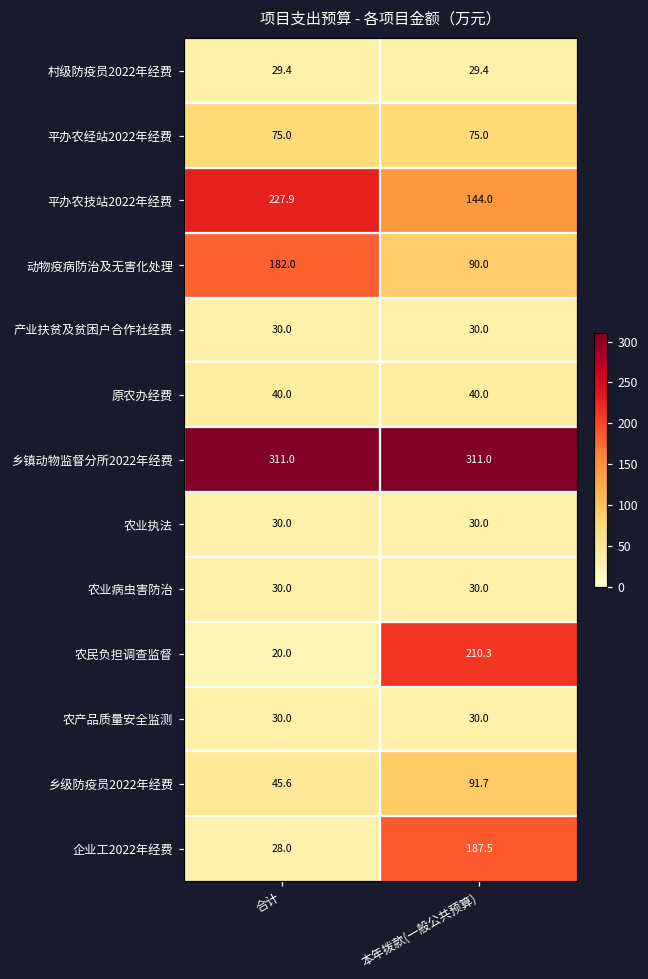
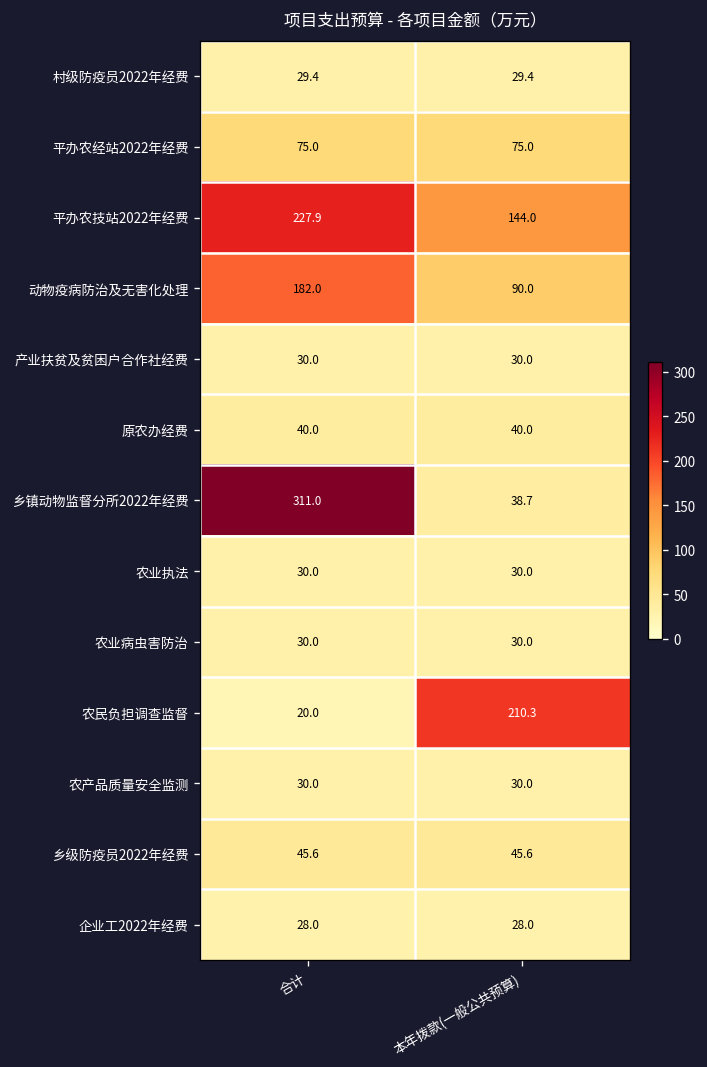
  {
    "村级防疫员2022年经费": {
      "合计": 29.4,
      "本年拨款(一般公共预算)": 29.4
    },
    "平办农经站2022年经费": {
      "合计": 75.0,
      "本年拨款(一般公共预算)": 75.0
    },
    "平办农技站2022年经费": {
      "合计": 227.9,
      "本年拨款(一般公共预算)": 144.0
    },
    "动物疫病防治及无害化处理": {
      "合计": 182.0,
      "本年拨款(一般公共预算)": 90.0
    },
    "产业扶贫及贫困户合作社经费": {
      "合计": 30.0,
      "本年拨款(一般公共预算)": 30.0
    },
    "原农办经费": {
      "合计": 40.0,
      "本年拨款(一般公共预算)": 40.0
    },
    "乡镇动物监督分所2022年经费": {
      "合计": 311.0,
-     "本年拨款(一般公共预算)": 311.0
+     "本年拨款(一般公共预算)": 38.7
    },
    "农业执法": {
      "合计": 30.0,
      "本年拨款(一般公共预算)": 30.0
    },
    "农业病虫害防治": {
      "合计": 30.0,
      "本年拨款(一般公共预算)": 30.0
    },
    "农民负担调查监督": {
      "合计": 20.0,
      "本年拨款(一般公共预算)": 210.3
    },
    "农产品质量安全监测": {
      "合计": 30.0,
      "本年拨款(一般公共预算)": 30.0
    },
    "乡级防疫员2022年经费": {
      "合计": 45.6,
-     "本年拨款(一般公共预算)": 91.7
+     "本年拨款(一般公共预算)": 45.6
    },
    "企业工2022年经费": {
      "合计": 28.0,
-     "本年拨款(一般公共预算)": 187.5
+     "本年拨款(一般公共预算)": 28.0
    }
  }
